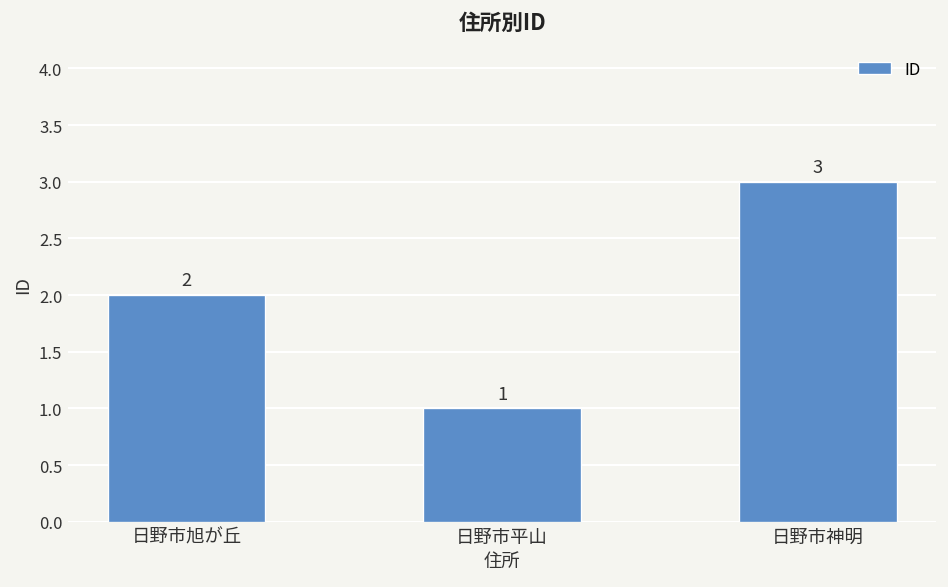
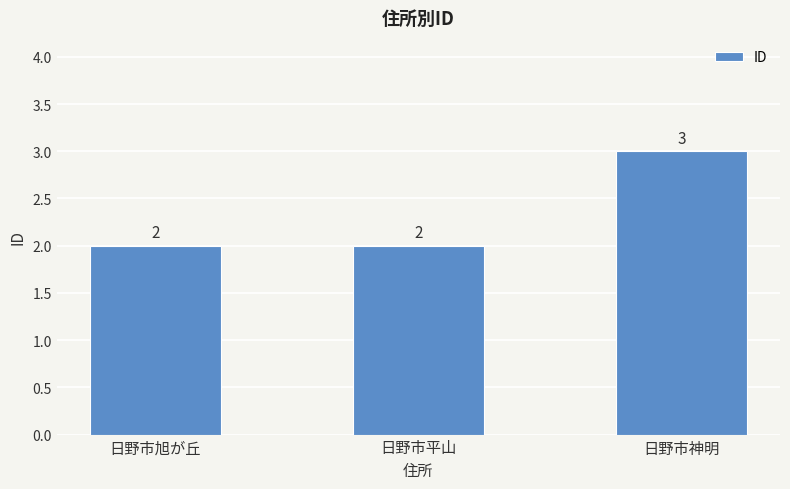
  {
    "日野市旭が丘": 2,
-   "日野市平山": 1,
+   "日野市平山": 2,
    "日野市神明": 3
  }
